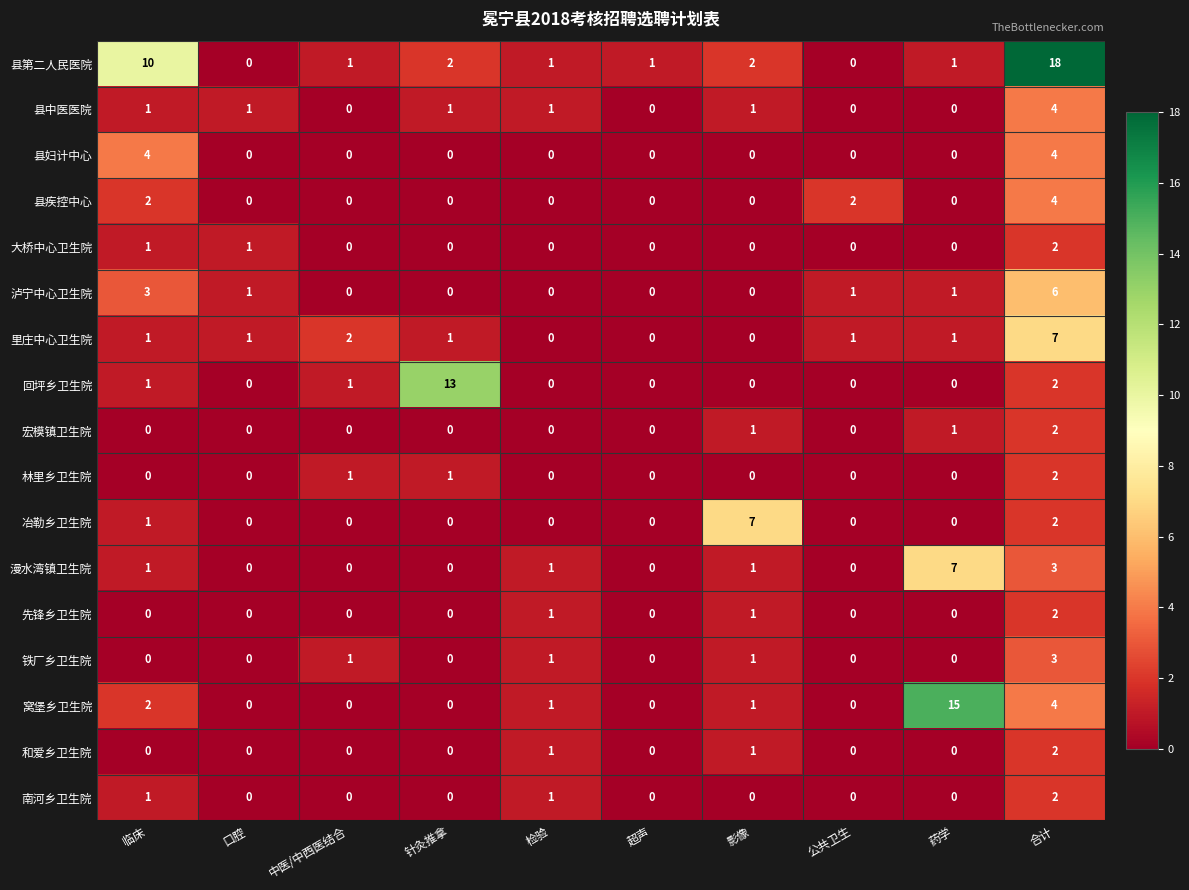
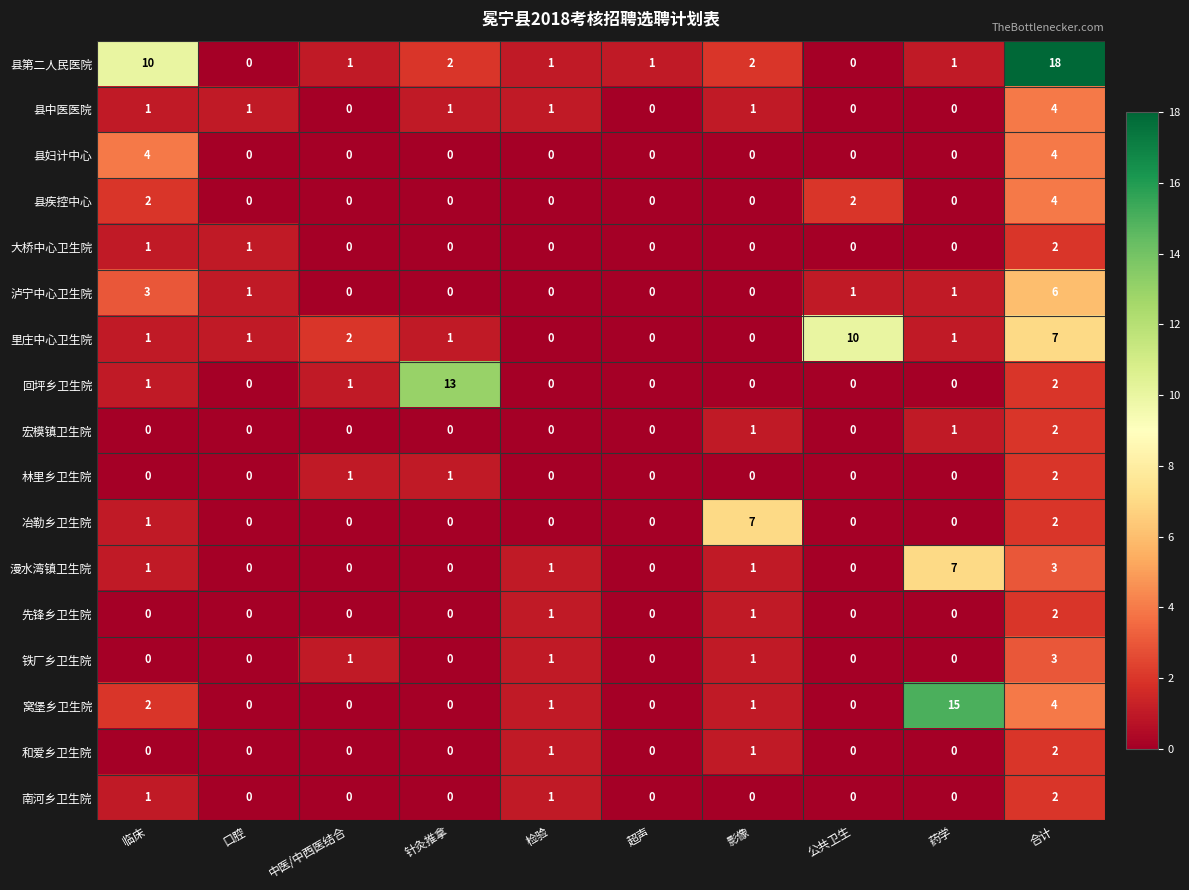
  {
    "县第二人民医院": {
      "临床": 10,
      "口腔": 0,
      "中医/中西医结合": 1,
      "针灸推拿": 2,
      "检验": 1,
      "超声": 1,
      "影像": 2,
      "公共卫生": 0,
      "药学": 1,
      "合计": 18
    },
    "县中医医院": {
      "临床": 1,
      "口腔": 1,
      "中医/中西医结合": 0,
      "针灸推拿": 1,
      "检验": 1,
      "超声": 0,
      "影像": 1,
      "公共卫生": 0,
      "药学": 0,
      "合计": 4
    },
    "县妇计中心": {
      "临床": 4,
      "口腔": 0,
      "中医/中西医结合": 0,
      "针灸推拿": 0,
      "检验": 0,
      "超声": 0,
      "影像": 0,
      "公共卫生": 0,
      "药学": 0,
      "合计": 4
    },
    "县疾控中心": {
      "临床": 2,
      "口腔": 0,
      "中医/中西医结合": 0,
      "针灸推拿": 0,
      "检验": 0,
      "超声": 0,
      "影像": 0,
      "公共卫生": 2,
      "药学": 0,
      "合计": 4
    },
    "大桥中心卫生院": {
      "临床": 1,
      "口腔": 1,
      "中医/中西医结合": 0,
      "针灸推拿": 0,
      "检验": 0,
      "超声": 0,
      "影像": 0,
      "公共卫生": 0,
      "药学": 0,
      "合计": 2
    },
    "泸宁中心卫生院": {
      "临床": 3,
      "口腔": 1,
      "中医/中西医结合": 0,
      "针灸推拿": 0,
      "检验": 0,
      "超声": 0,
      "影像": 0,
      "公共卫生": 1,
      "药学": 1,
      "合计": 6
    },
    "里庄中心卫生院": {
      "临床": 1,
      "口腔": 1,
      "中医/中西医结合": 2,
      "针灸推拿": 1,
      "检验": 0,
      "超声": 0,
      "影像": 0,
-     "公共卫生": 1,
+     "公共卫生": 10,
      "药学": 1,
      "合计": 7
    },
    "回坪乡卫生院": {
      "临床": 1,
      "口腔": 0,
      "中医/中西医结合": 1,
      "针灸推拿": 13,
      "检验": 0,
      "超声": 0,
      "影像": 0,
      "公共卫生": 0,
      "药学": 0,
      "合计": 2
    },
    "宏模镇卫生院": {
      "临床": 0,
      "口腔": 0,
      "中医/中西医结合": 0,
      "针灸推拿": 0,
      "检验": 0,
      "超声": 0,
      "影像": 1,
      "公共卫生": 0,
      "药学": 1,
      "合计": 2
    },
    "林里乡卫生院": {
      "临床": 0,
      "口腔": 0,
      "中医/中西医结合": 1,
      "针灸推拿": 1,
      "检验": 0,
      "超声": 0,
      "影像": 0,
      "公共卫生": 0,
      "药学": 0,
      "合计": 2
    },
    "冶勒乡卫生院": {
      "临床": 1,
      "口腔": 0,
      "中医/中西医结合": 0,
      "针灸推拿": 0,
      "检验": 0,
      "超声": 0,
      "影像": 7,
      "公共卫生": 0,
      "药学": 0,
      "合计": 2
    },
    "漫水湾镇卫生院": {
      "临床": 1,
      "口腔": 0,
      "中医/中西医结合": 0,
      "针灸推拿": 0,
      "检验": 1,
      "超声": 0,
      "影像": 1,
      "公共卫生": 0,
      "药学": 7,
      "合计": 3
    },
    "先锋乡卫生院": {
      "临床": 0,
      "口腔": 0,
      "中医/中西医结合": 0,
      "针灸推拿": 0,
      "检验": 1,
      "超声": 0,
      "影像": 1,
      "公共卫生": 0,
      "药学": 0,
      "合计": 2
    },
    "铁厂乡卫生院": {
      "临床": 0,
      "口腔": 0,
      "中医/中西医结合": 1,
      "针灸推拿": 0,
      "检验": 1,
      "超声": 0,
      "影像": 1,
      "公共卫生": 0,
      "药学": 0,
      "合计": 3
    },
    "窝堡乡卫生院": {
      "临床": 2,
      "口腔": 0,
      "中医/中西医结合": 0,
      "针灸推拿": 0,
      "检验": 1,
      "超声": 0,
      "影像": 1,
      "公共卫生": 0,
      "药学": 15,
      "合计": 4
    },
    "和爱乡卫生院": {
      "临床": 0,
      "口腔": 0,
      "中医/中西医结合": 0,
      "针灸推拿": 0,
      "检验": 1,
      "超声": 0,
      "影像": 1,
      "公共卫生": 0,
      "药学": 0,
      "合计": 2
    },
    "南河乡卫生院": {
      "临床": 1,
      "口腔": 0,
      "中医/中西医结合": 0,
      "针灸推拿": 0,
      "检验": 1,
      "超声": 0,
      "影像": 0,
      "公共卫生": 0,
      "药学": 0,
      "合计": 2
    }
  }
